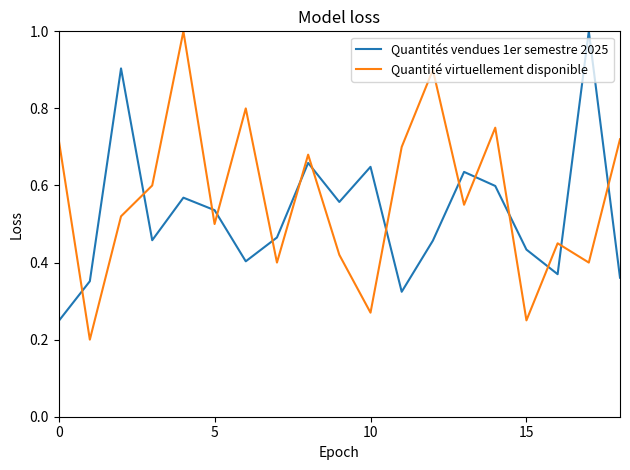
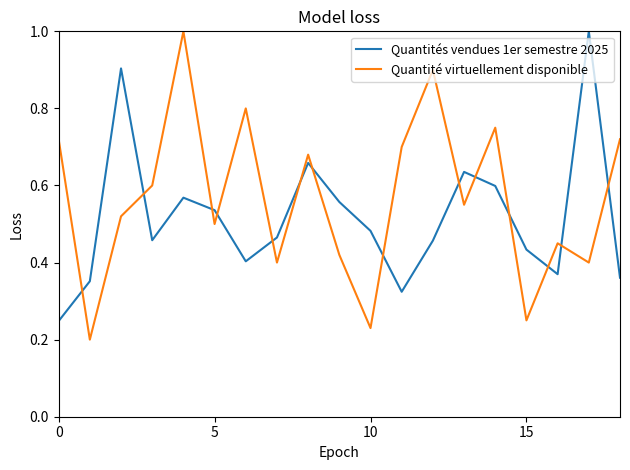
  {
    "Quantités vendues 1er semestre 2025": {
      "0": 0.25,
      "5": 0.54,
-     "10": 0.65,
+     "10": 0.48,
      "15": 0.43
    },
    "Quantité virtuellement disponible": {
      "0": 0.72,
      "5": 0.50,
-     "10": 0.27,
+     "10": 0.23,
      "15": 0.25
    }
  }
